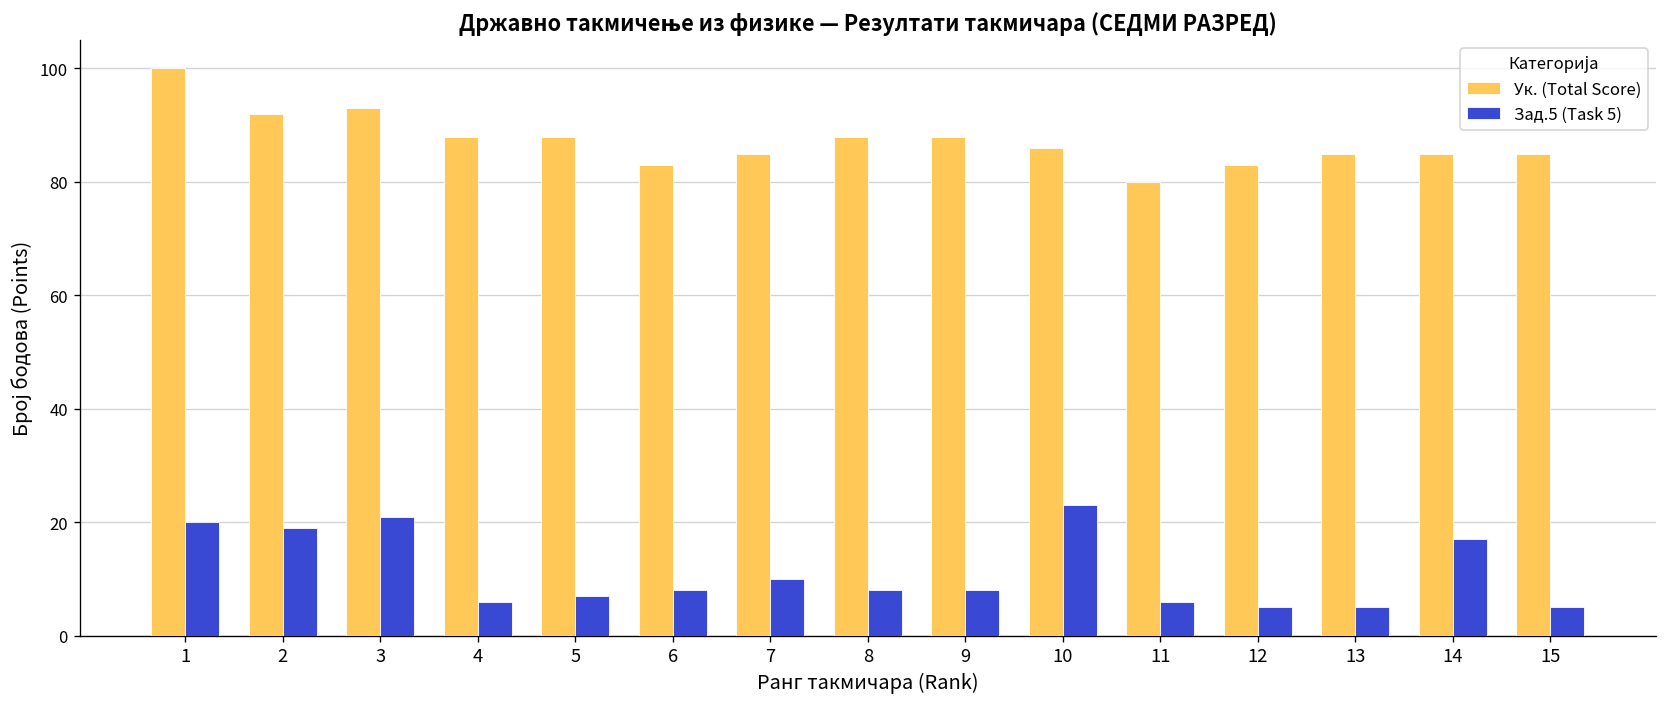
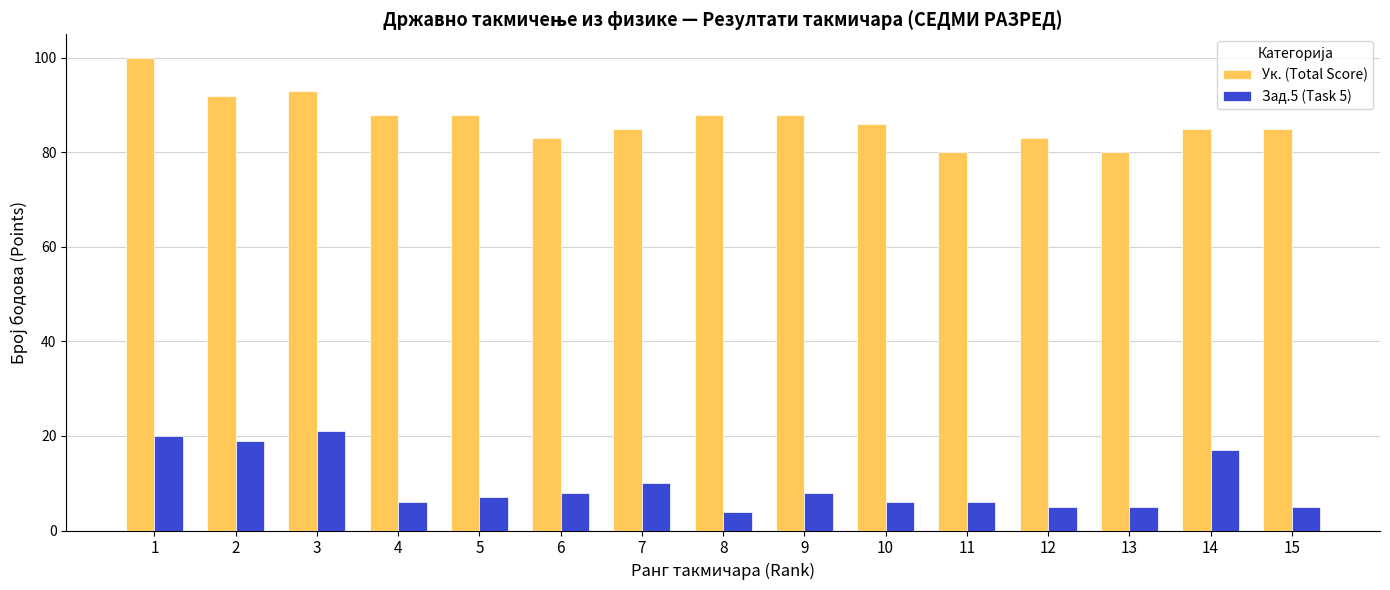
  {
    "Ук. (Total Score)": {
      "1": 100,
      "2": 92,
      "3": 93,
      "4": 88,
      "5": 88,
      "6": 83,
      "7": 85,
      "8": 88,
      "9": 88,
      "10": 86,
      "11": 80,
      "12": 83,
-     "13": 85,
+     "13": 80,
      "14": 85,
      "15": 85
    },
    "Зад.5 (Task 5)": {
      "1": 20,
      "2": 19,
      "3": 21,
      "4": 6,
      "5": 7,
      "6": 8,
      "7": 10,
-     "8": 8,
+     "8": 4,
      "9": 8,
-     "10": 23,
+     "10": 6,
      "11": 6,
      "12": 5,
      "13": 5,
      "14": 17,
      "15": 5
    }
  }
